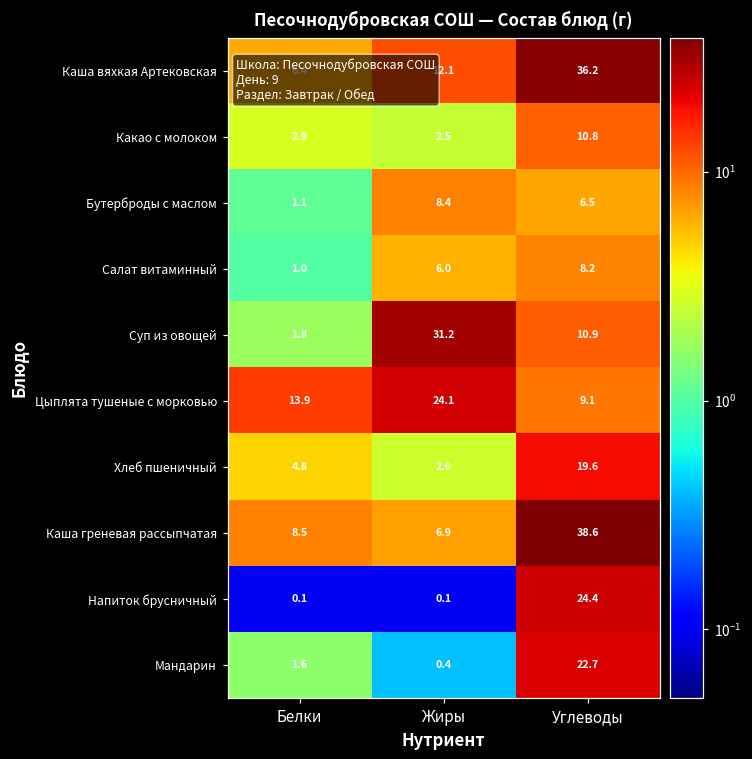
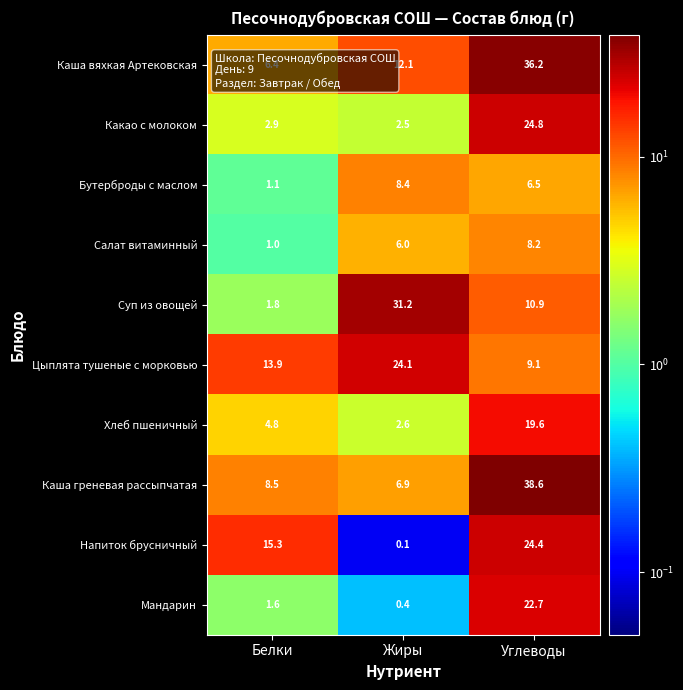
  {
    "Каша вяхкая Артековская": {
      "Углеводы": 36.2
    },
    "Какао с молоком": {
      "Белки": 2.9,
      "Жиры": 2.5,
-     "Углеводы": 10.8
+     "Углеводы": 24.8
    },
    "Бутерброды с маслом": {
      "Белки": 1.1,
      "Жиры": 8.4,
      "Углеводы": 6.5
    },
    "Салат витаминный": {
      "Белки": 1.0,
      "Жиры": 6.0,
      "Углеводы": 8.2
    },
    "Суп из овощей": {
      "Белки": 1.8,
      "Жиры": 31.2,
      "Углеводы": 10.9
    },
    "Цыплята тушеные с морковью": {
      "Белки": 13.9,
      "Жиры": 24.1,
      "Углеводы": 9.1
    },
    "Хлеб пшеничный": {
      "Белки": 4.8,
      "Жиры": 2.6,
      "Углеводы": 19.6
    },
    "Каша греневая рассыпчатая": {
      "Белки": 8.5,
      "Жиры": 6.9,
      "Углеводы": 38.6
    },
    "Напиток брусничный": {
-     "Белки": 0.1,
+     "Белки": 15.3,
      "Жиры": 0.1,
      "Углеводы": 24.4
    },
    "Мандарин": {
      "Белки": 1.6,
      "Жиры": 0.4,
      "Углеводы": 22.7
    }
  }
